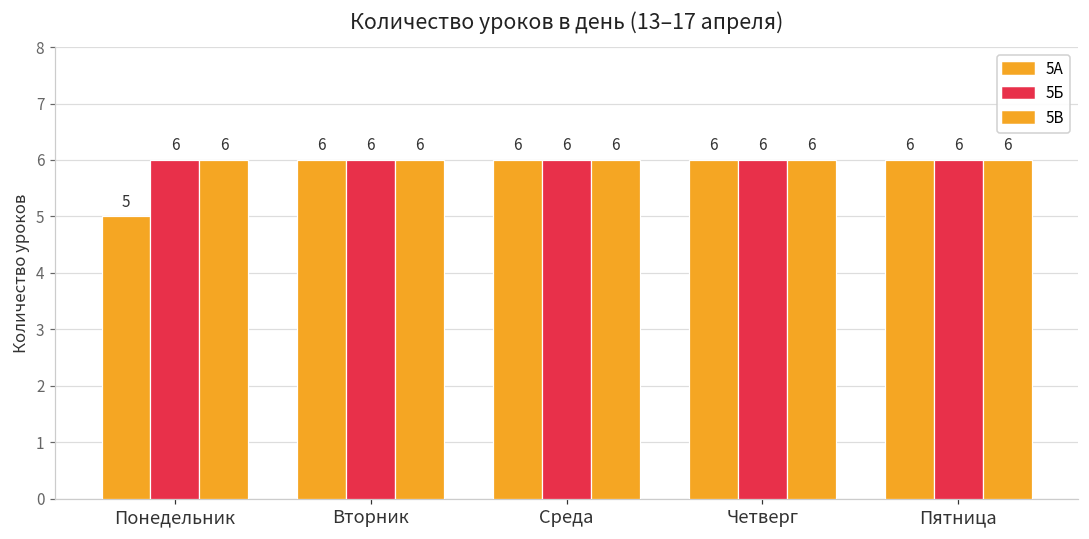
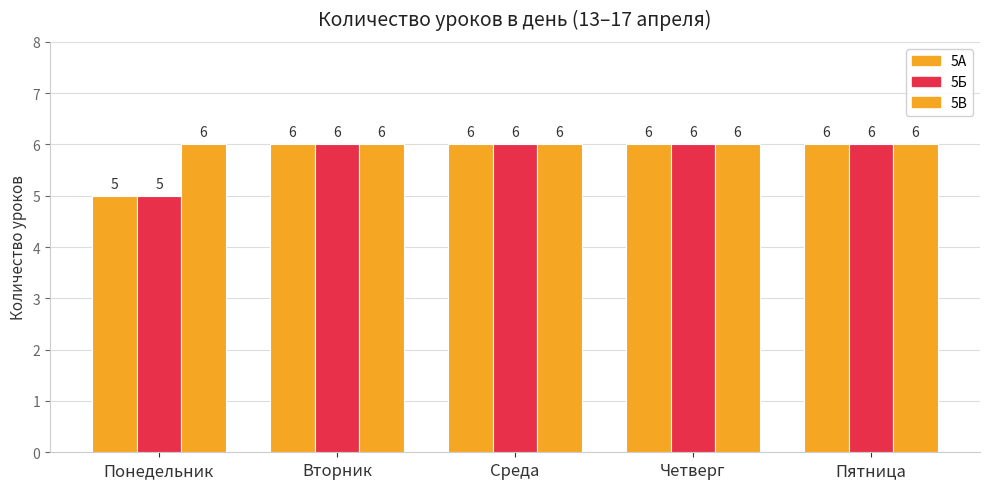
  {
    "5Б": {
-     "Понедельник": 6,
+     "Понедельник": 5,
      "Вторник": 6,
      "Среда": 6,
      "Четверг": 6,
      "Пятница": 6
    }
  }
